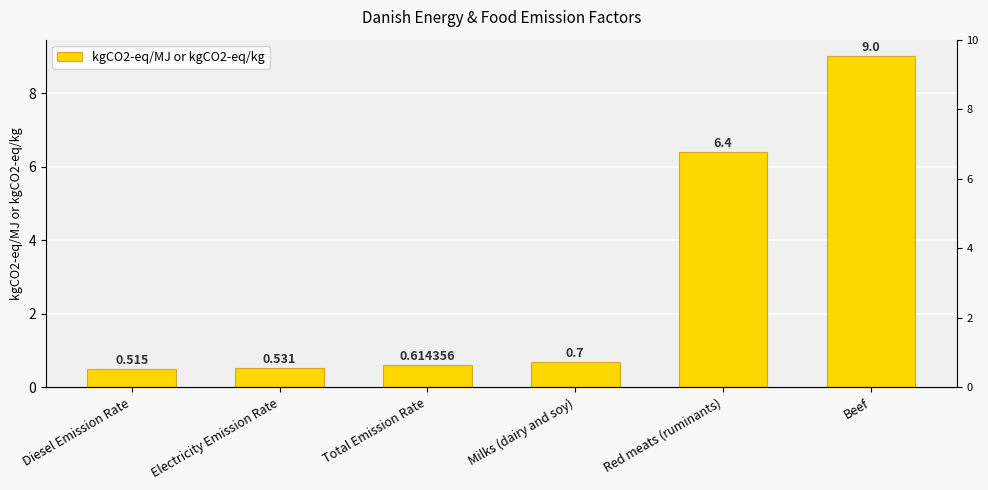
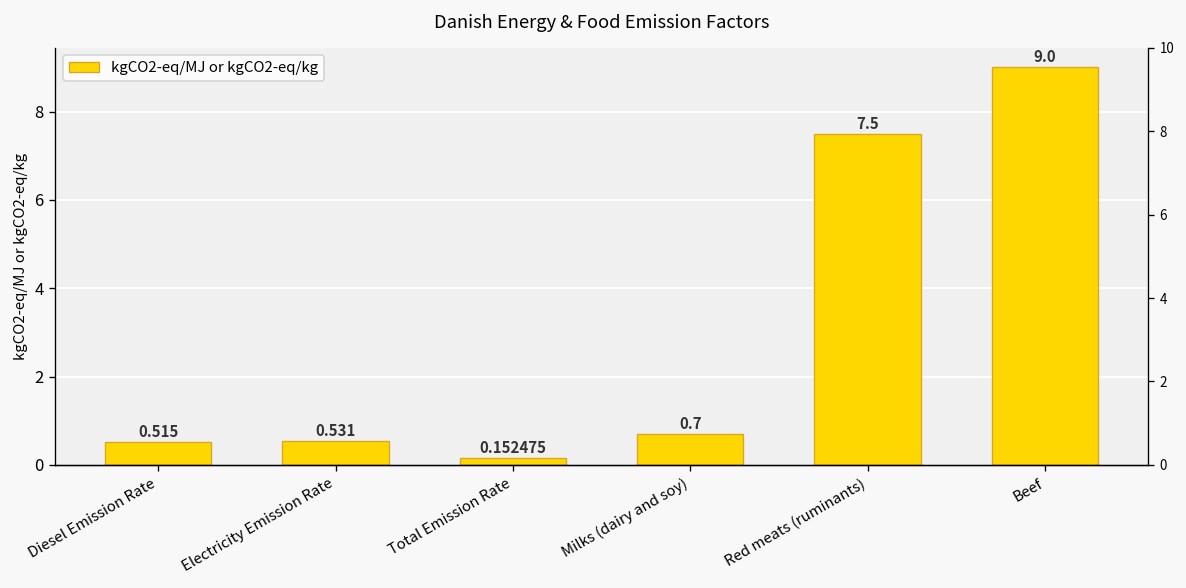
  {
    "Diesel Emission Rate": 0.515,
    "Electricity Emission Rate": 0.531,
-   "Total Emission Rate": 0.614356,
+   "Total Emission Rate": 0.152475,
    "Milks (dairy and soy)": 0.7,
-   "Red meats (ruminants)": 6.4,
+   "Red meats (ruminants)": 7.5,
    "Beef": 9.0
  }
